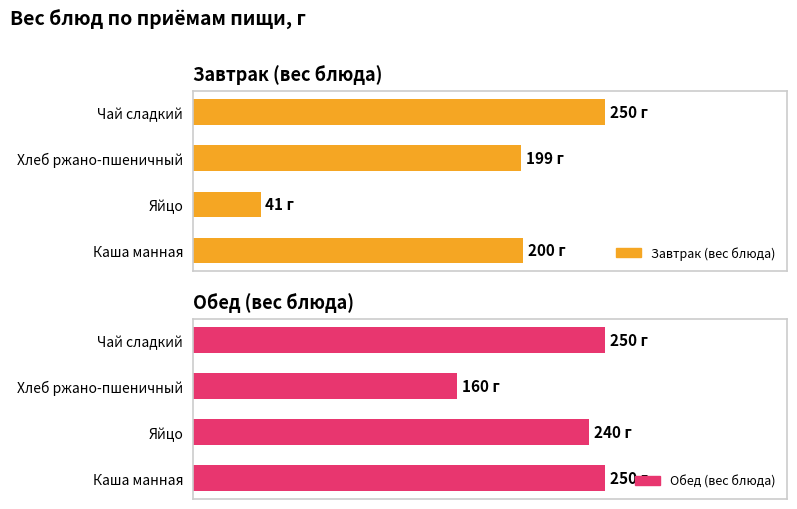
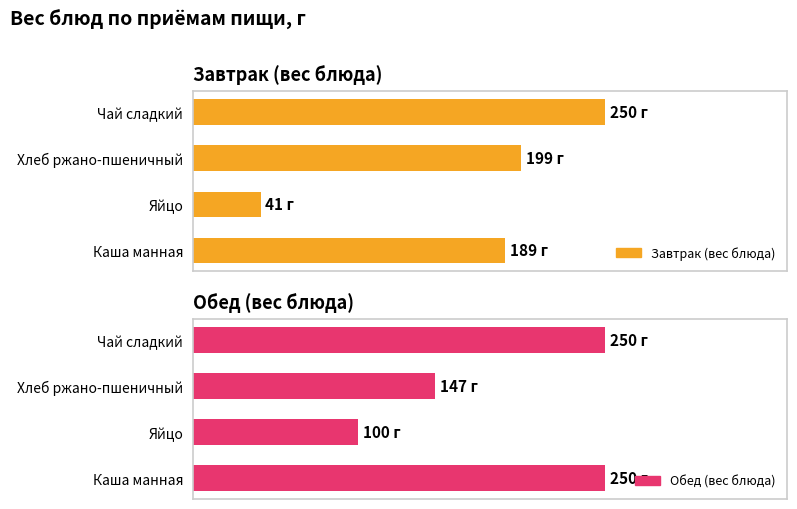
  {
    "Завтрак (вес блюда)": {
      "Чай сладкий": 250,
      "Хлеб ржано-пшеничный": 199,
      "Яйцо": 41,
-     "Каша манная": 200
+     "Каша манная": 189
    },
    "Обед (вес блюда)": {
      "Чай сладкий": 250,
-     "Хлеб ржано-пшеничный": 160,
-     "Яйцо": 240,
+     "Хлеб ржано-пшеничный": 147,
+     "Яйцо": 100,
      "Каша манная": 250
    }
  }
